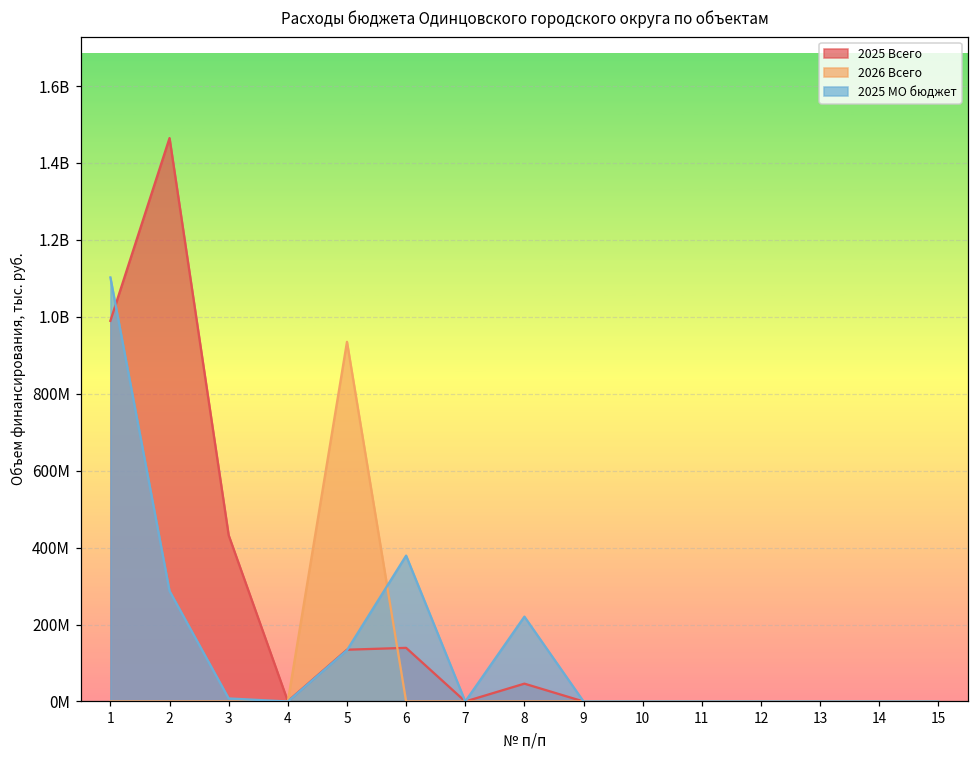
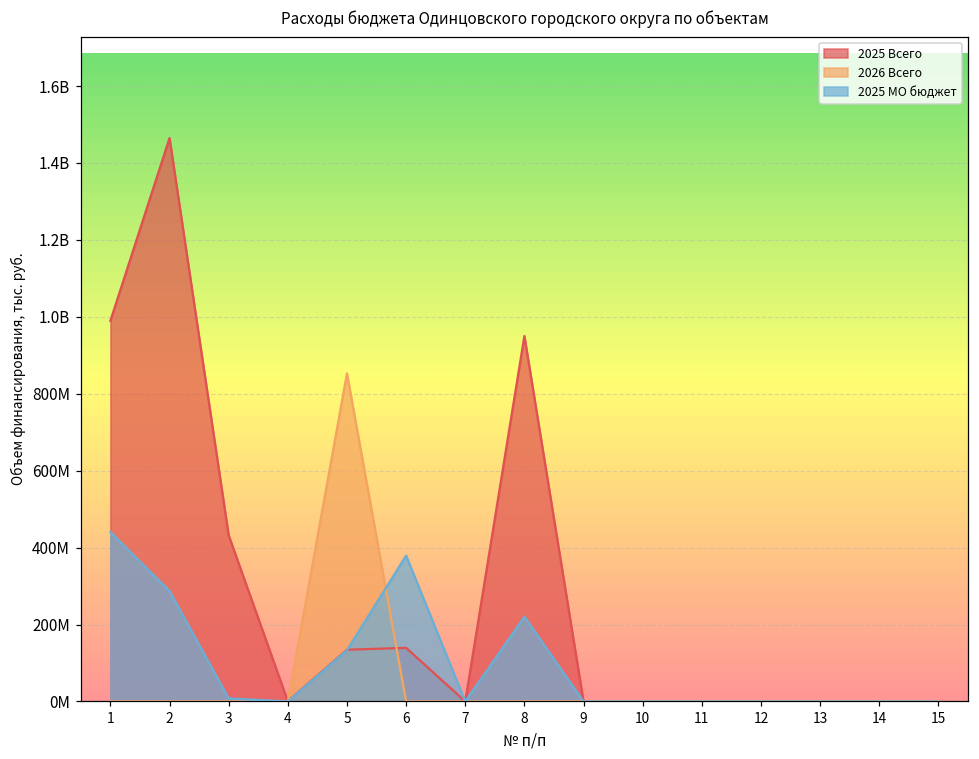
  {
    "2025 Всего": {
      "1": 990000000,
      "2": 1460000000,
      "3": 430000000,
      "6": 140000000,
-     "8": 50000000
+     "8": 950000000
    },
    "2026 Всего": {
      "1": 0,
      "2": 0,
      "3": 0,
-     "5": 930000000,
+     "5": 850000000,
      "6": 0,
      "8": 0
    },
    "2025 МО бюджет": {
-     "1": 1100000000,
+     "1": 440000000,
      "2": 290000000,
      "3": 10000000,
      "6": 380000000,
      "8": 220000000
    }
  }
